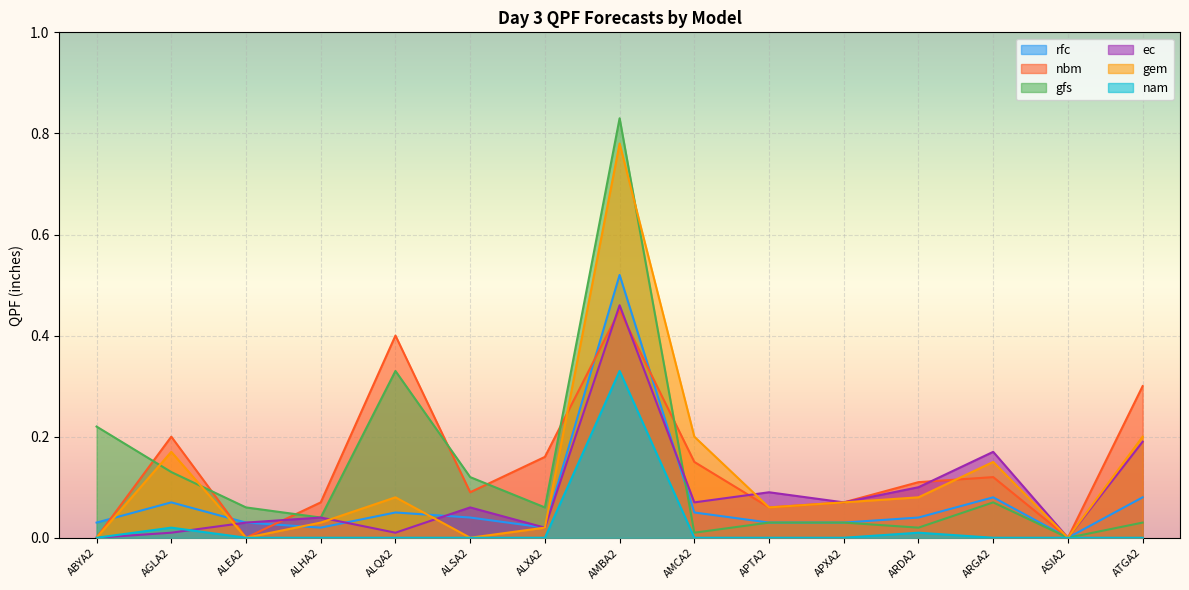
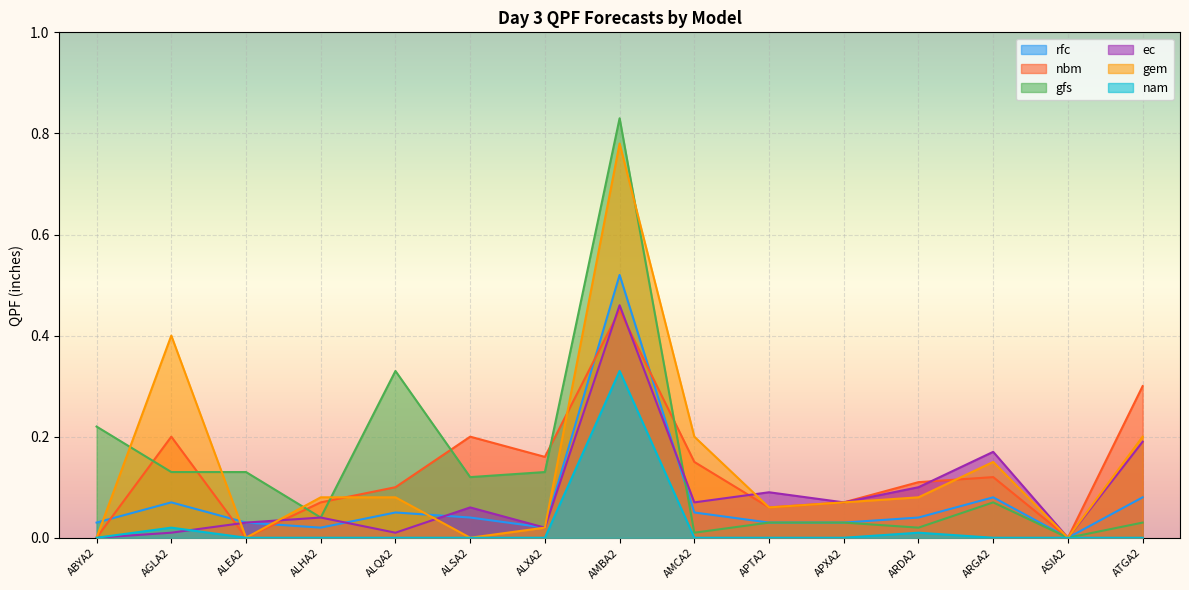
  {
    "nbm": {
      "AGLA2": 0.20,
      "ALHA2": 0.07,
-     "ALQA2": 0.4,
-     "ALSA2": 0.09,
+     "ALQA2": 0.1,
+     "ALSA2": 0.20,
      "ALXA2": 0.16,
      "AMBA2": 0.45,
      "AMCA2": 0.15,
      "ARDA2": 0.11,
      "ARGA2": 0.12,
      "ATGA2": 0.30
    },
    "gfs": {
      "ABYA2": 0.22,
      "AGLA2": 0.13,
-     "ALEA2": 0.06,
+     "ALEA2": 0.13,
      "ALQA2": 0.33,
      "ALSA2": 0.12,
-     "ALXA2": 0.06,
+     "ALXA2": 0.13,
      "AMBA2": 0.83,
      "AMCA2": 0.01,
      "ARDA2": 0.02,
      "ARGA2": 0.07,
      "ATGA2": 0.03
    },
    "ec": {
      "AGLA2": 0.01,
      "ALQA2": 0.01,
      "ALSA2": 0.06,
      "AMBA2": 0.46,
      "AMCA2": 0.07,
      "APTA2": 0.09,
      "ARDA2": 0.10,
      "ARGA2": 0.17,
      "ATGA2": 0.19
    },
    "gem": {
-     "AGLA2": 0.17,
-     "ALHA2": 0.03,
+     "AGLA2": 0.40,
+     "ALHA2": 0.08,
      "ALQA2": 0.08,
      "AMBA2": 0.78,
      "AMCA2": 0.20,
      "ARDA2": 0.08,
      "ARGA2": 0.15,
      "ATGA2": 0.20
    }
  }
